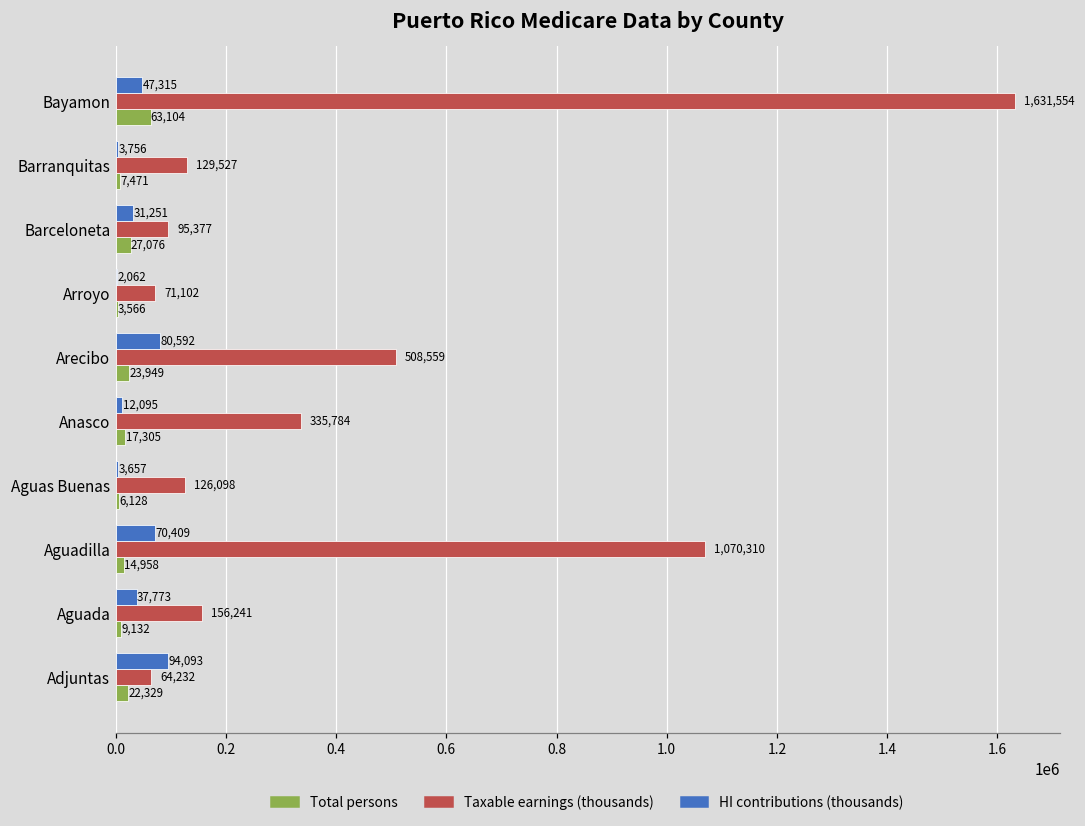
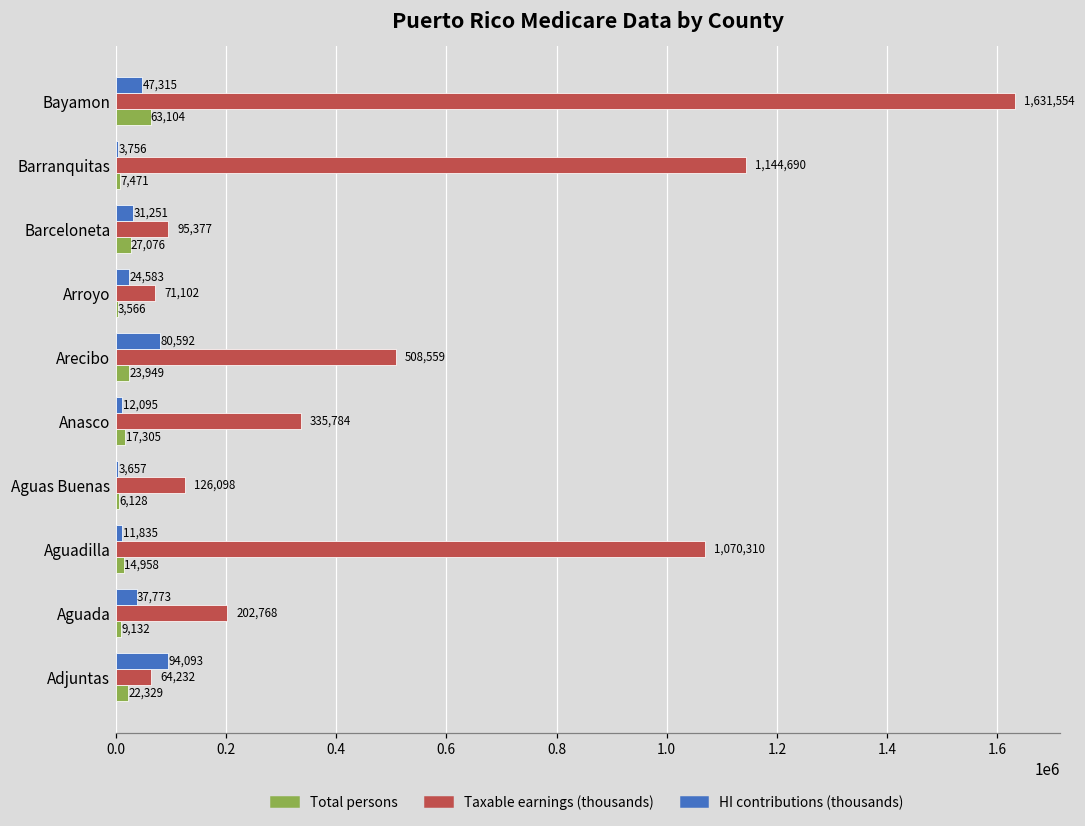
  {
    "Total persons": {
      "Bayamon": "63,104",
      "Barranquitas": "7,471",
      "Barceloneta": "27,076",
      "Arroyo": "3,566",
      "Arecibo": "23,949",
      "Anasco": "17,305",
      "Aguas Buenas": "6,128",
      "Aguadilla": "14,958",
      "Aguada": "9,132",
      "Adjuntas": "22,329"
    },
    "Taxable earnings (thousands)": {
      "Bayamon": "1,631,554",
-     "Barranquitas": "129,527",
+     "Barranquitas": "1,144,690",
      "Barceloneta": "95,377",
      "Arroyo": "71,102",
      "Arecibo": "508,559",
      "Anasco": "335,784",
      "Aguas Buenas": "126,098",
      "Aguadilla": "1,070,310",
-     "Aguada": "156,241",
+     "Aguada": "202,768",
      "Adjuntas": "64,232"
    },
    "HI contributions (thousands)": {
      "Bayamon": "47,315",
      "Barranquitas": "3,756",
      "Barceloneta": "31,251",
-     "Arroyo": "2,062",
+     "Arroyo": "24,583",
      "Arecibo": "80,592",
      "Anasco": "12,095",
      "Aguas Buenas": "3,657",
-     "Aguadilla": "70,409",
+     "Aguadilla": "11,835",
      "Aguada": "37,773",
      "Adjuntas": "94,093"
    }
  }
